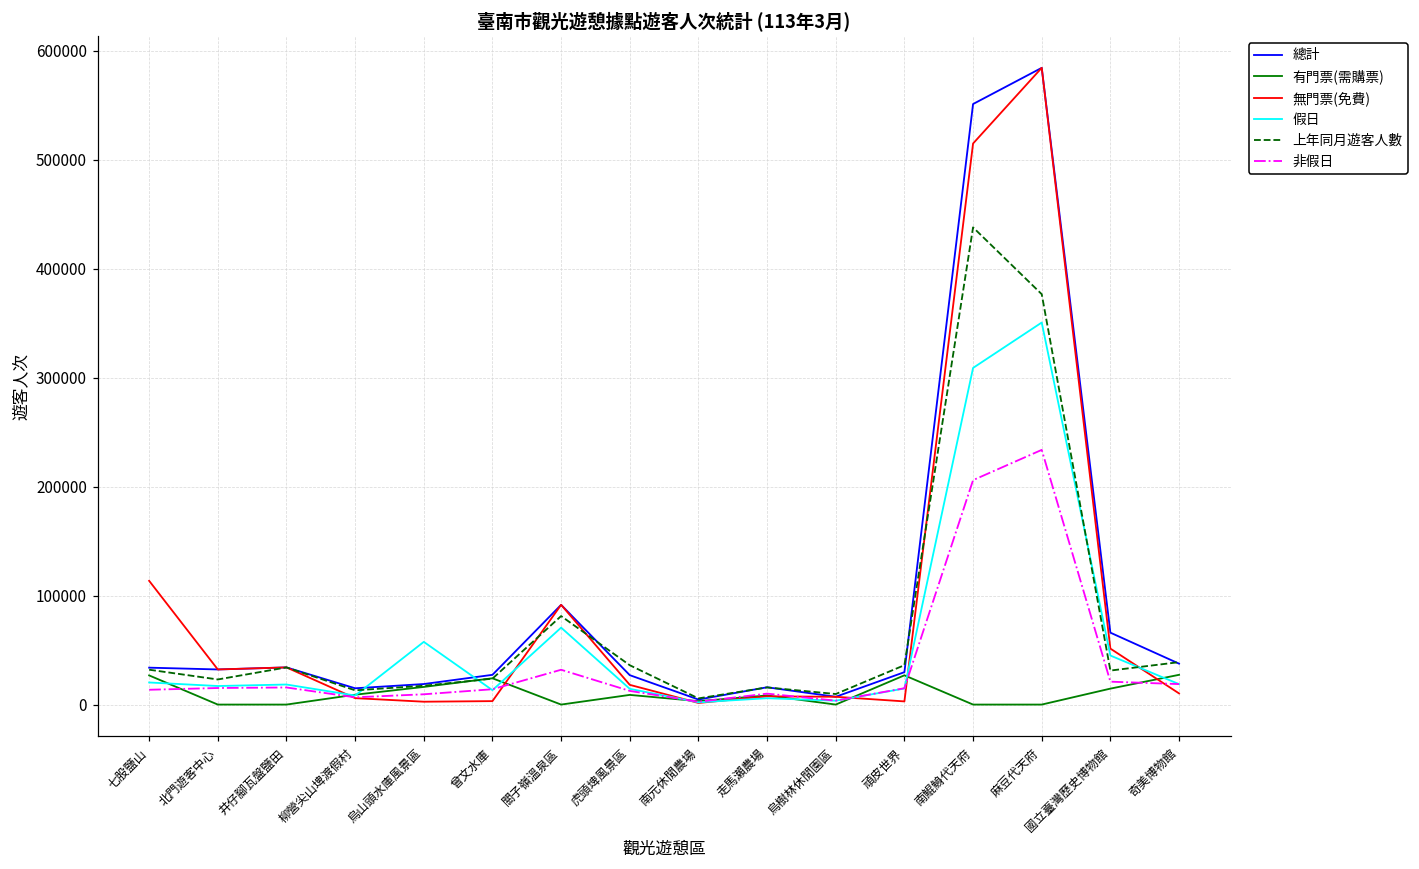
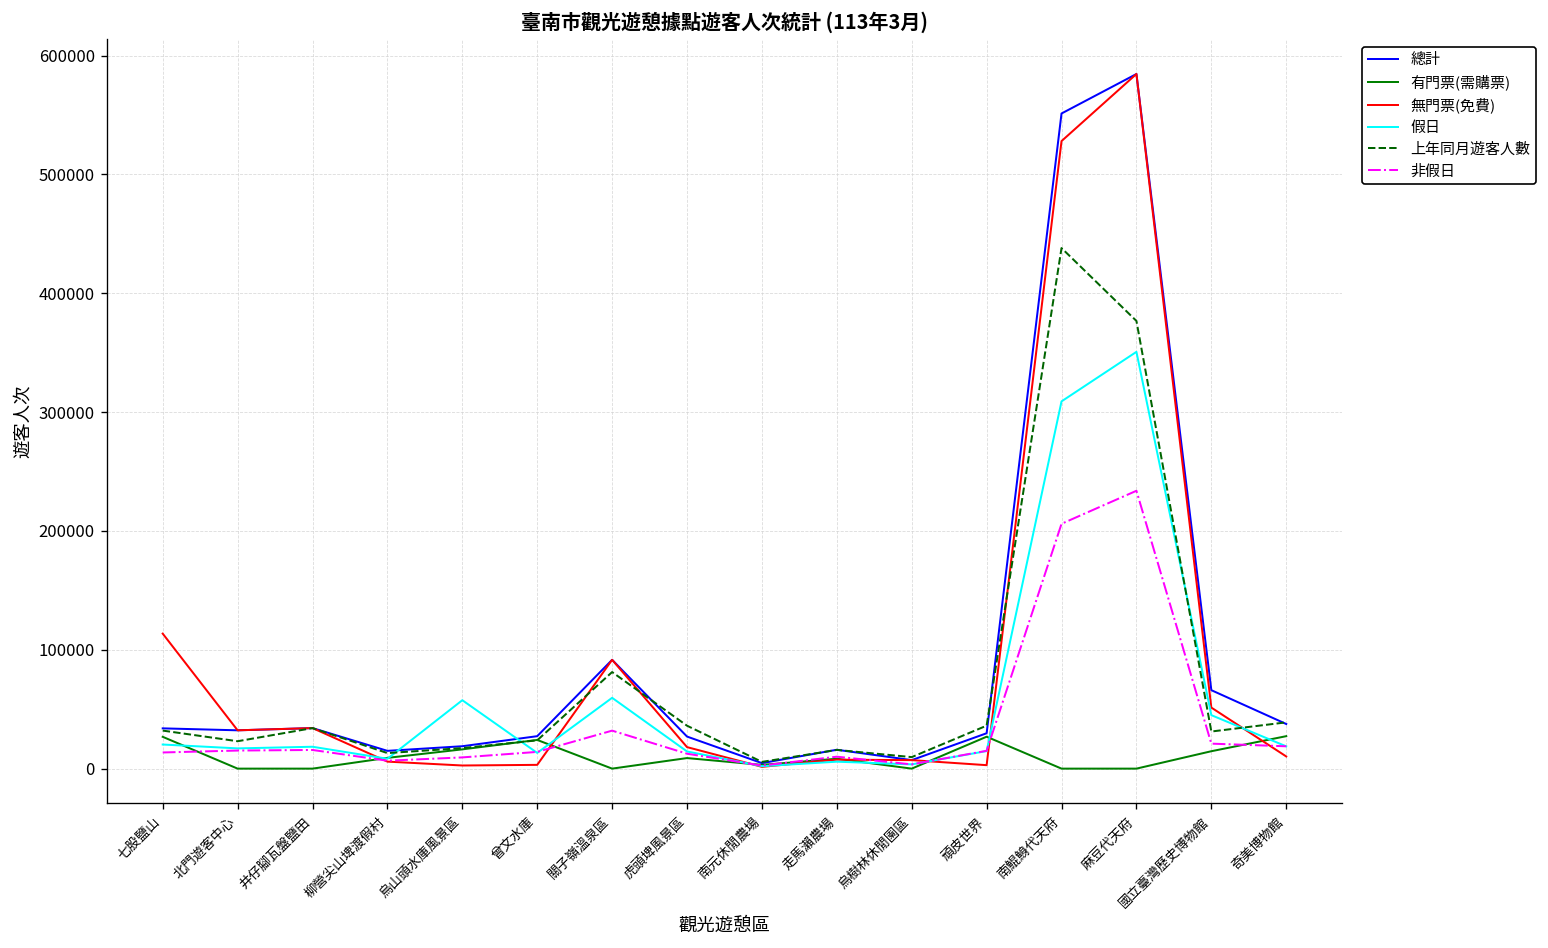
  {
    "總計": {
      "曾文水庫": 30000,
      "虎頭埤風景區": 30000,
      "頑皮世界": 30000,
      "南鯤鯓代天府": 550000,
      "國立臺灣歷史博物館": 70000
    },
    "無門票(免費)": {
      "七股鹽山": 110000,
      "烏山頭水庫風景區": 0,
      "曾文水庫": 0,
      "虎頭埤風景區": 20000,
      "頑皮世界": 0,
-     "南鯤鯓代天府": 520000,
+     "南鯤鯓代天府": 530000,
      "國立臺灣歷史博物館": 50000,
      "奇美博物館": 10000
    },
    "假日": {
      "七股鹽山": 20000,
      "井仔腳瓦盤鹽田": 20000,
      "烏山頭水庫風景區": 60000,
-     "關子嶺溫泉區": 70000,
+     "關子嶺溫泉區": 60000,
      "南鯤鯓代天府": 310000,
      "麻豆代天府": 350000,
      "國立臺灣歷史博物館": 40000
    },
    "非假日": {
      "七股鹽山": 10000,
      "井仔腳瓦盤鹽田": 20000,
      "烏山頭水庫風景區": 10000,
      "關子嶺溫泉區": 30000,
      "南鯤鯓代天府": 210000,
      "麻豆代天府": 230000,
      "國立臺灣歷史博物館": 20000
    }
  }
